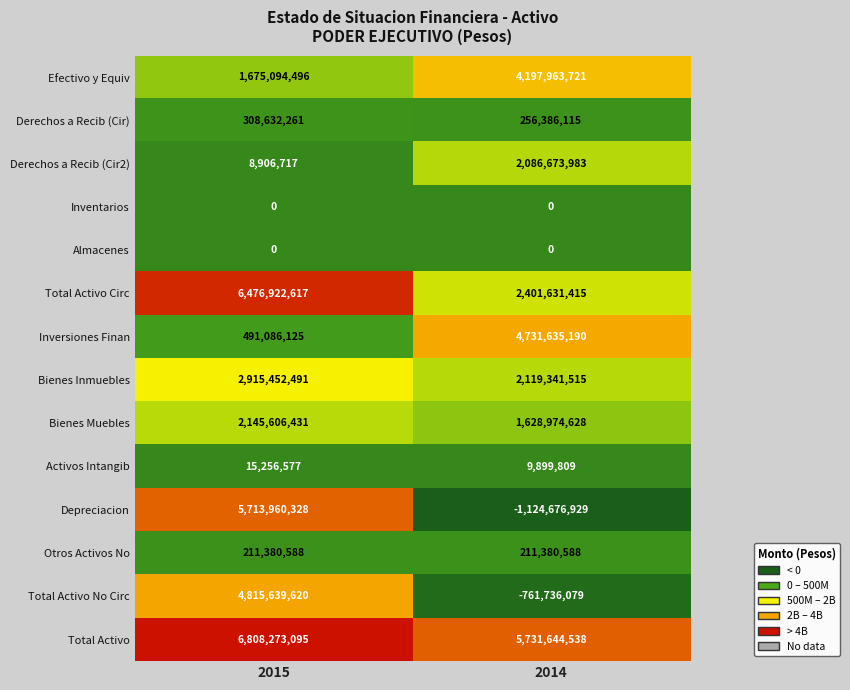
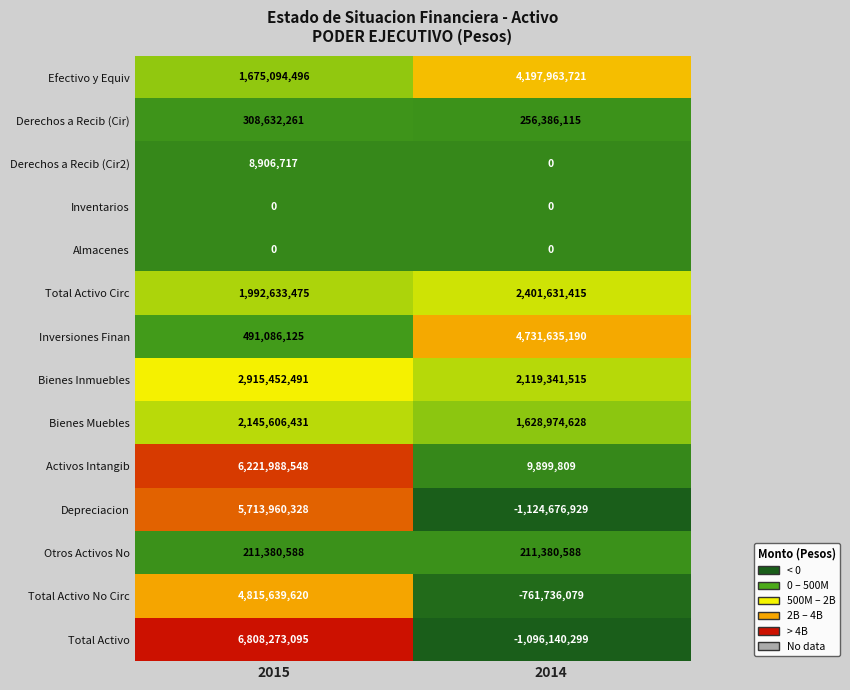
  {
    "Efectivo y Equiv": {
      "2015": "1,675,094,496",
      "2014": "4,197,963,721"
    },
    "Derechos a Recib (Cir)": {
      "2015": "308,632,261",
      "2014": "256,386,115"
    },
    "Derechos a Recib (Cir2)": {
      "2015": "8,906,717",
-     "2014": "2,086,673,983"
+     "2014": "0"
    },
    "Inventarios": {
      "2015": "0",
      "2014": "0"
    },
    "Almacenes": {
      "2015": "0",
      "2014": "0"
    },
    "Total Activo Circ": {
-     "2015": "6,476,922,617",
+     "2015": "1,992,633,475",
      "2014": "2,401,631,415"
    },
    "Inversiones Finan": {
      "2015": "491,086,125",
      "2014": "4,731,635,190"
    },
    "Bienes Inmuebles": {
      "2015": "2,915,452,491",
      "2014": "2,119,341,515"
    },
    "Bienes Muebles": {
      "2015": "2,145,606,431",
      "2014": "1,628,974,628"
    },
    "Activos Intangib": {
-     "2015": "15,256,577",
+     "2015": "6,221,988,548",
      "2014": "9,899,809"
    },
    "Depreciacion": {
      "2015": "5,713,960,328",
      "2014": "-1,124,676,929"
    },
    "Otros Activos No": {
      "2015": "211,380,588",
      "2014": "211,380,588"
    },
    "Total Activo No Circ": {
      "2015": "4,815,639,620",
      "2014": "-761,736,079"
    },
    "Total Activo": {
      "2015": "6,808,273,095",
-     "2014": "5,731,644,538"
+     "2014": "-1,096,140,299"
    }
  }
